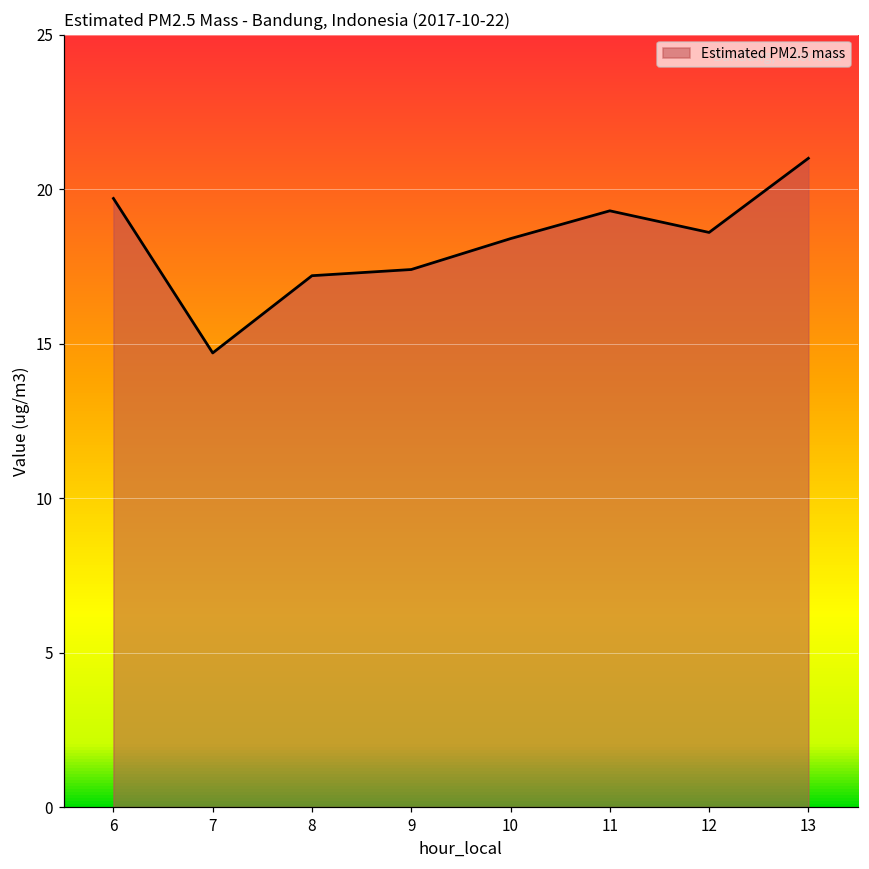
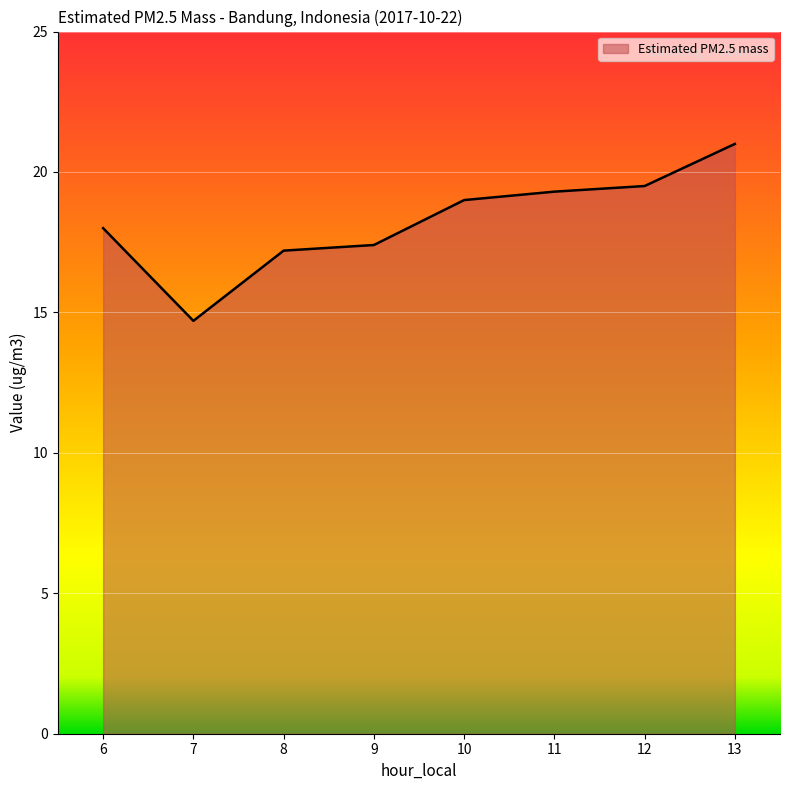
  {
-   "6": 19.7,
+   "6": 18.0,
    "7": 14.7,
    "8": 17.2,
    "9": 17.4,
-   "10": 18.4,
+   "10": 19.0,
    "11": 19.3,
-   "12": 18.6,
+   "12": 19.5,
    "13": 21.0
  }
